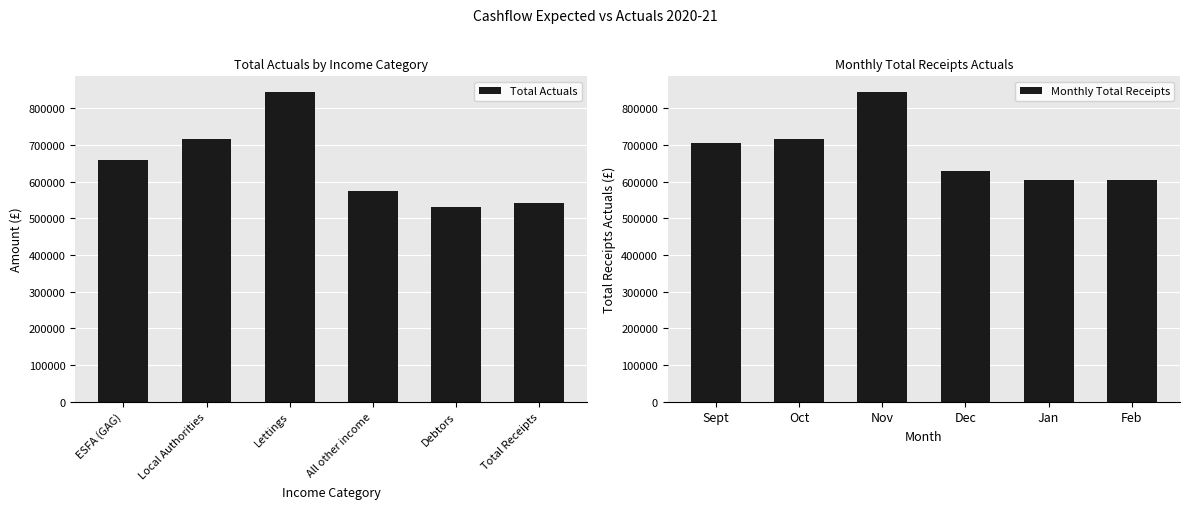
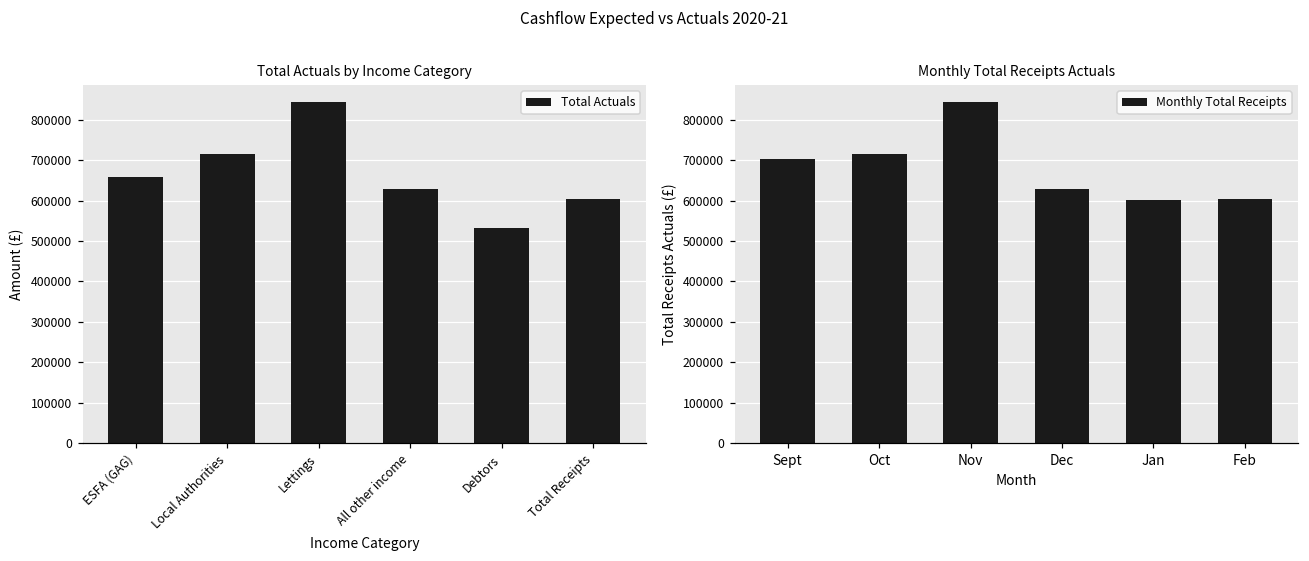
  {
    "Total Actuals by Income Category": {
      "ESFA (GAG)": 660000,
      "Local Authorities": 720000,
      "Lettings": 840000,
-     "All other income": 570000,
+     "All other income": 630000,
      "Debtors": 530000,
-     "Total Receipts": 540000
+     "Total Receipts": 600000
    },
    "Monthly Total Receipts Actuals": {
      "Sept": 700000,
      "Oct": 720000,
      "Nov": 840000,
      "Dec": 630000,
      "Jan": 600000,
      "Feb": 600000
    }
  }
